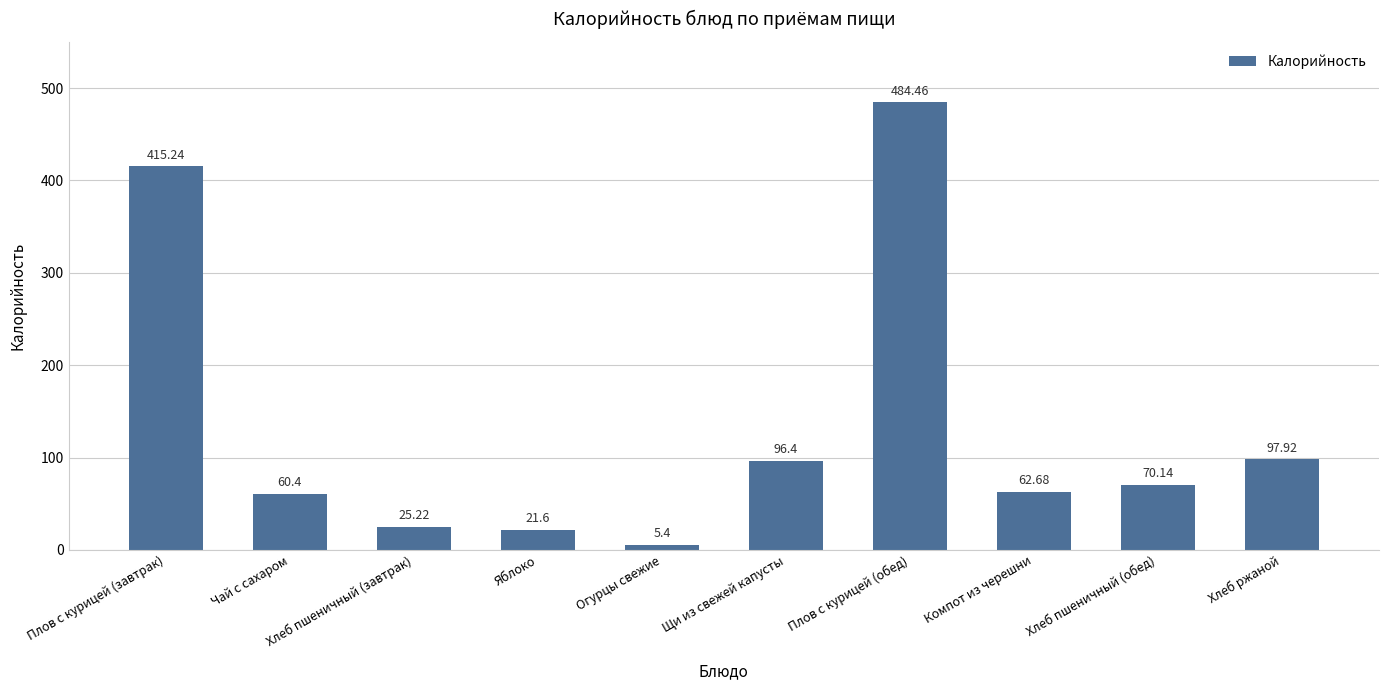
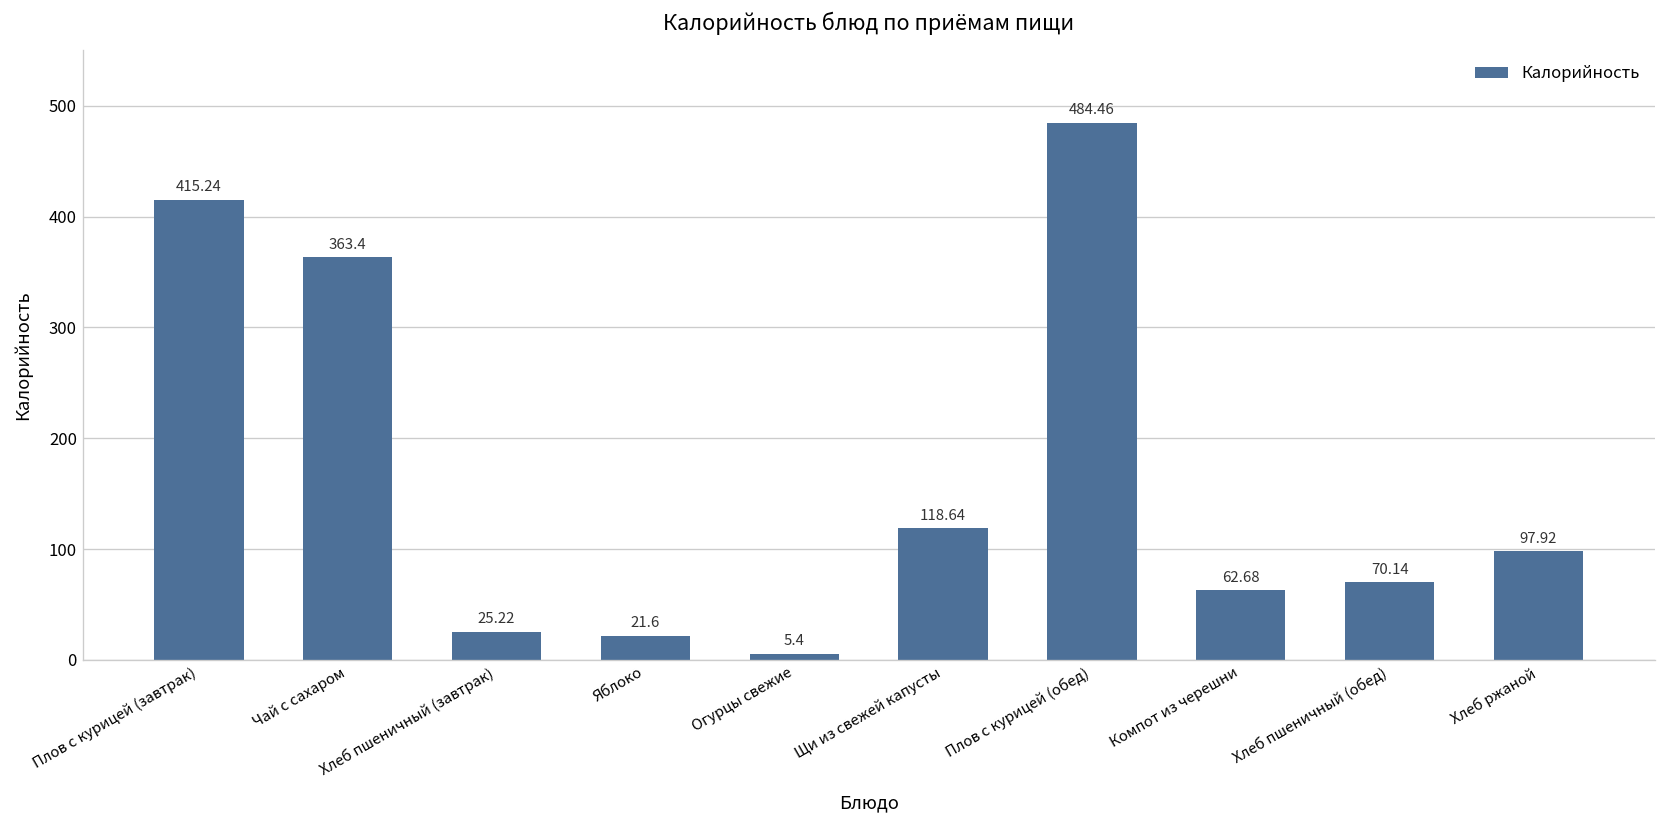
  {
    "Плов с курицей (завтрак)": 415.24,
-   "Чай с сахаром": 60.4,
+   "Чай с сахаром": 363.4,
    "Хлеб пшеничный (завтрак)": 25.22,
    "Яблоко": 21.6,
    "Огурцы свежие": 5.4,
-   "Щи из свежей капусты": 96.4,
+   "Щи из свежей капусты": 118.64,
    "Плов с курицей (обед)": 484.46,
    "Компот из черешни": 62.68,
    "Хлеб пшеничный (обед)": 70.14,
    "Хлеб ржаной": 97.92
  }
